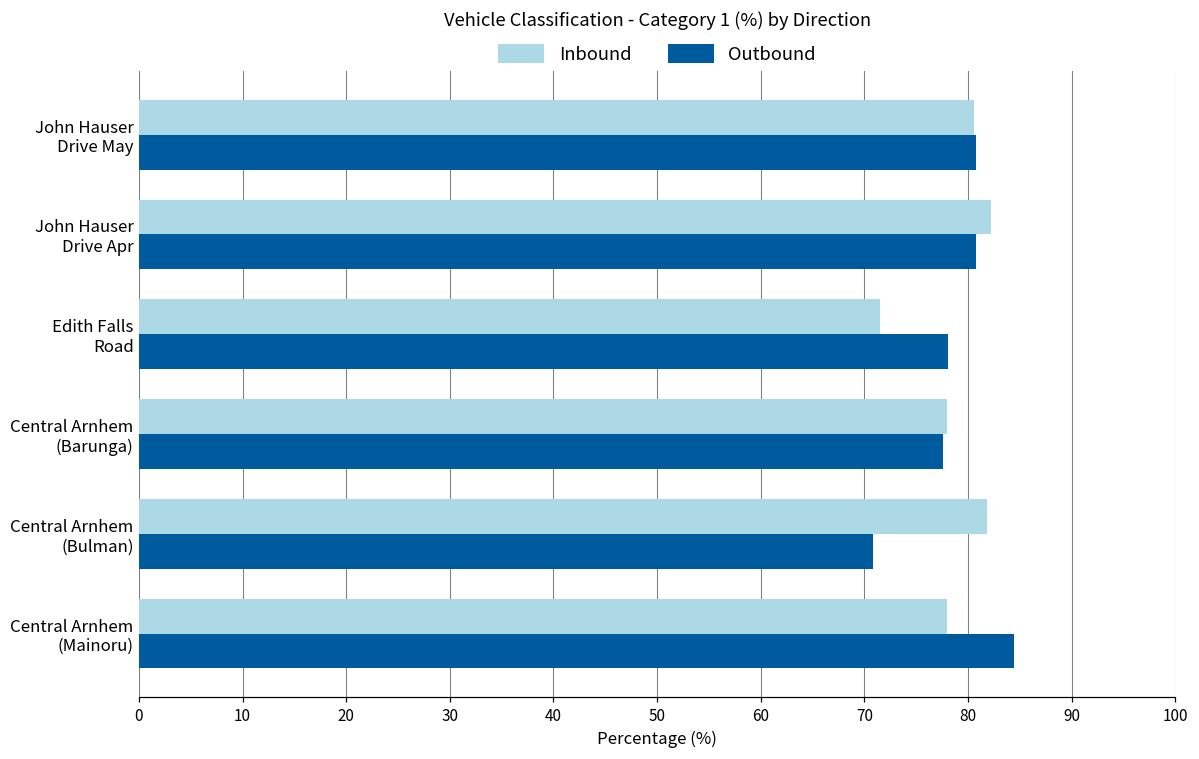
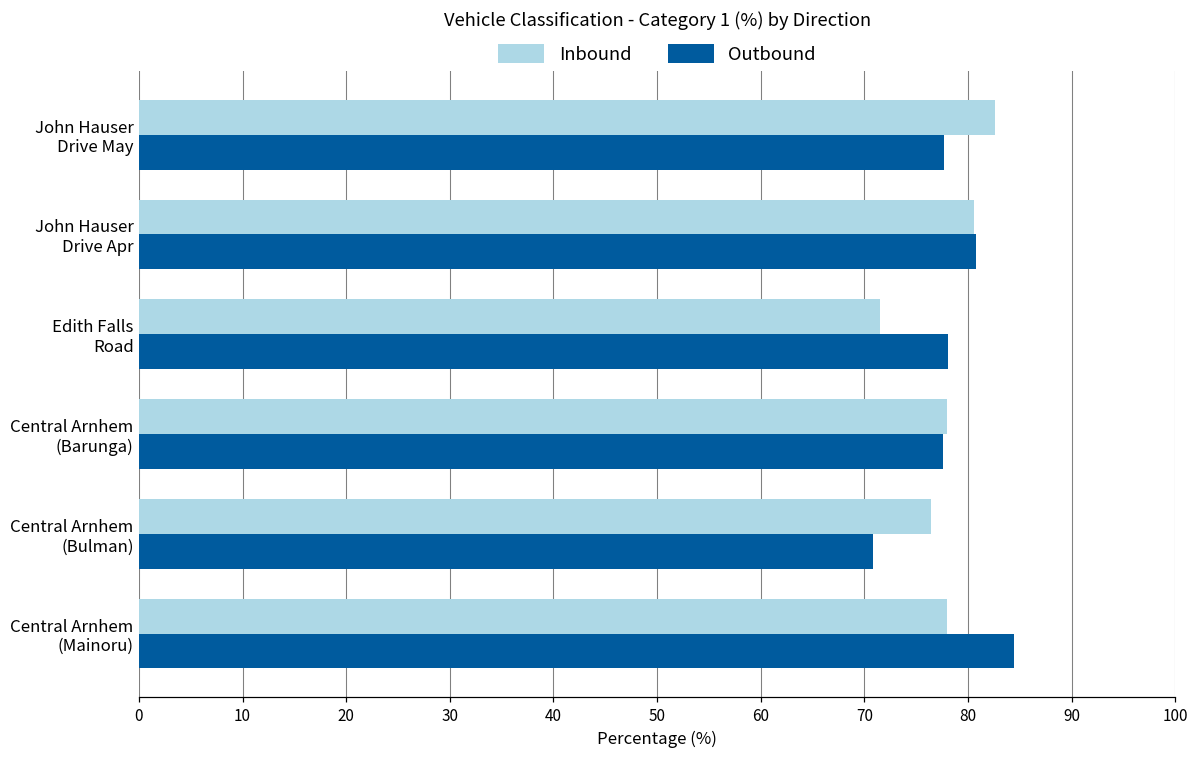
  {
    "Inbound": {
-     "John Hauser Drive May": 81,
-     "John Hauser Drive Apr": 82,
+     "John Hauser Drive May": 83,
+     "John Hauser Drive Apr": 81,
      "Edith Falls Road": 71,
      "Central Arnhem (Barunga)": 78,
-     "Central Arnhem (Bulman)": 82,
+     "Central Arnhem (Bulman)": 76,
      "Central Arnhem (Mainoru)": 78
    },
    "Outbound": {
-     "John Hauser Drive May": 81,
+     "John Hauser Drive May": 78,
      "John Hauser Drive Apr": 81,
      "Edith Falls Road": 78,
      "Central Arnhem (Barunga)": 78,
      "Central Arnhem (Bulman)": 71,
      "Central Arnhem (Mainoru)": 84
    }
  }
